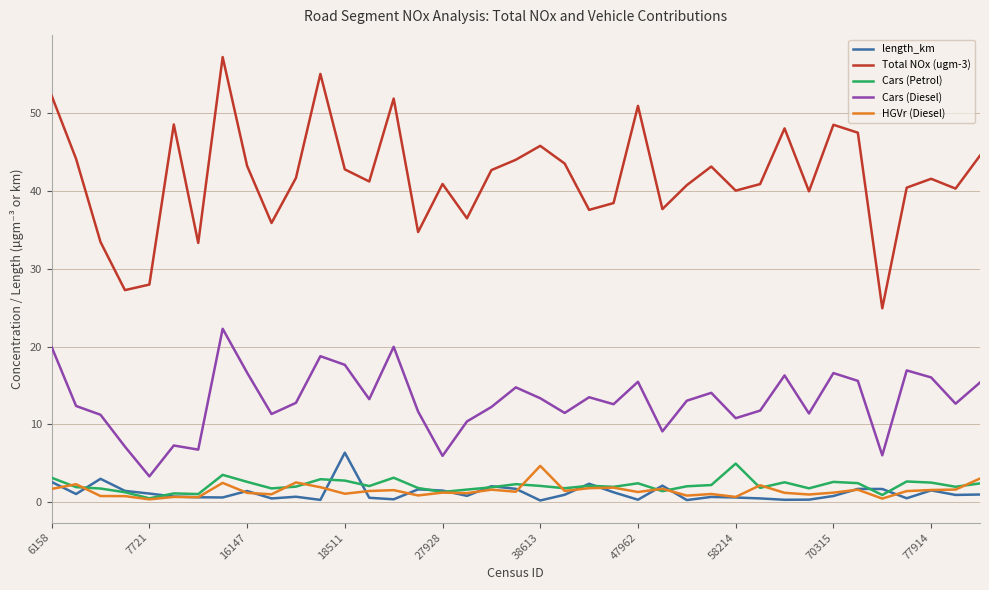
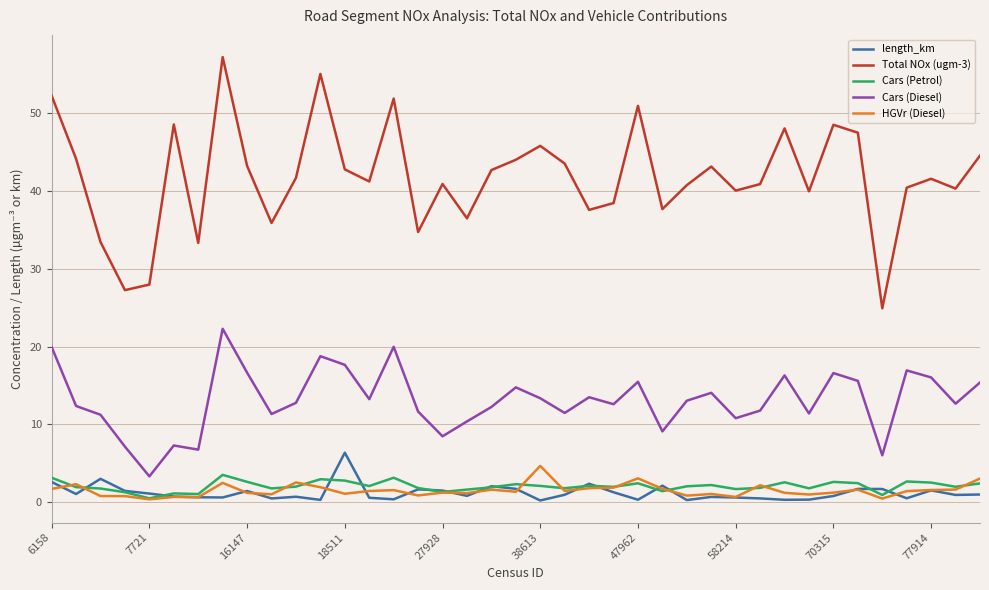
  {
    "length_km": {
      "6158": 3,
      "7721": 1,
      "18511": 6,
      "38613": 0,
      "47962": 0,
      "70315": 1
    },
    "Total NOx (ugm-3)": {
      "6158": 52,
      "7721": 28,
      "16147": 43,
      "18511": 43,
      "27928": 41,
      "38613": 46,
      "47962": 51,
      "58214": 40,
      "70315": 48,
      "77914": 42
    },
    "Cars (Petrol)": {
      "6158": 3,
      "16147": 3,
      "18511": 3,
      "38613": 2,
      "47962": 2,
-     "58214": 5,
+     "58214": 2,
      "70315": 3,
      "77914": 3
    },
    "Cars (Diesel)": {
      "6158": 20,
      "7721": 3,
      "16147": 17,
      "18511": 18,
-     "27928": 6,
+     "27928": 8,
      "38613": 13,
      "47962": 15,
      "58214": 11,
      "70315": 17,
      "77914": 16
    },
    "HGVr (Diesel)": {
      "6158": 2,
      "18511": 1,
      "38613": 5,
-     "47962": 1,
+     "47962": 3,
      "70315": 1
    }
  }
